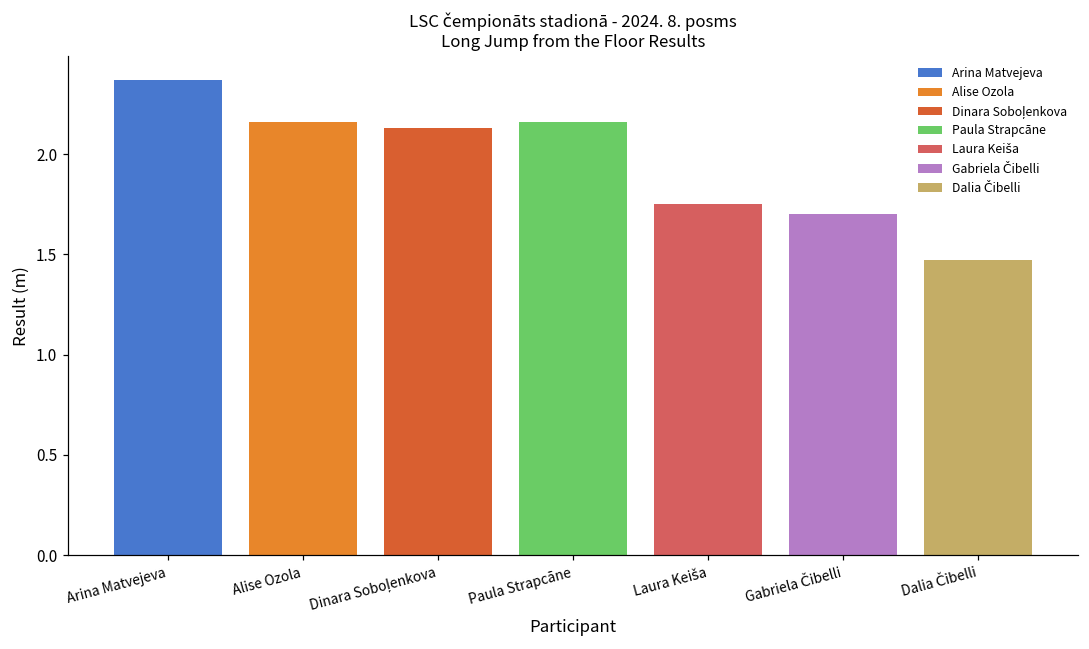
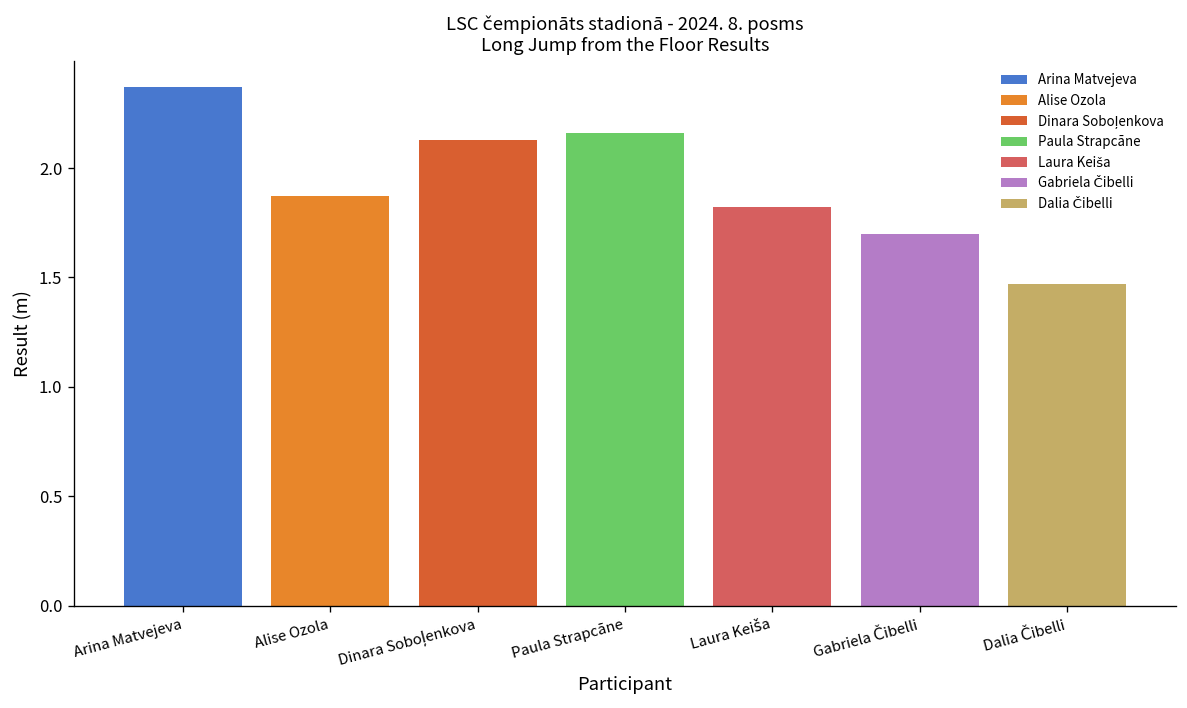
  {
    "Arina Matvejeva": 2.37,
-   "Alise Ozola": 2.16,
+   "Alise Ozola": 1.87,
    "Dinara Soboļenkova": 2.13,
    "Paula Strapcāne": 2.16,
-   "Laura Keiša": 1.75,
+   "Laura Keiša": 1.82,
    "Gabriela Čibelli": 1.70,
    "Dalia Čibelli": 1.47
  }
